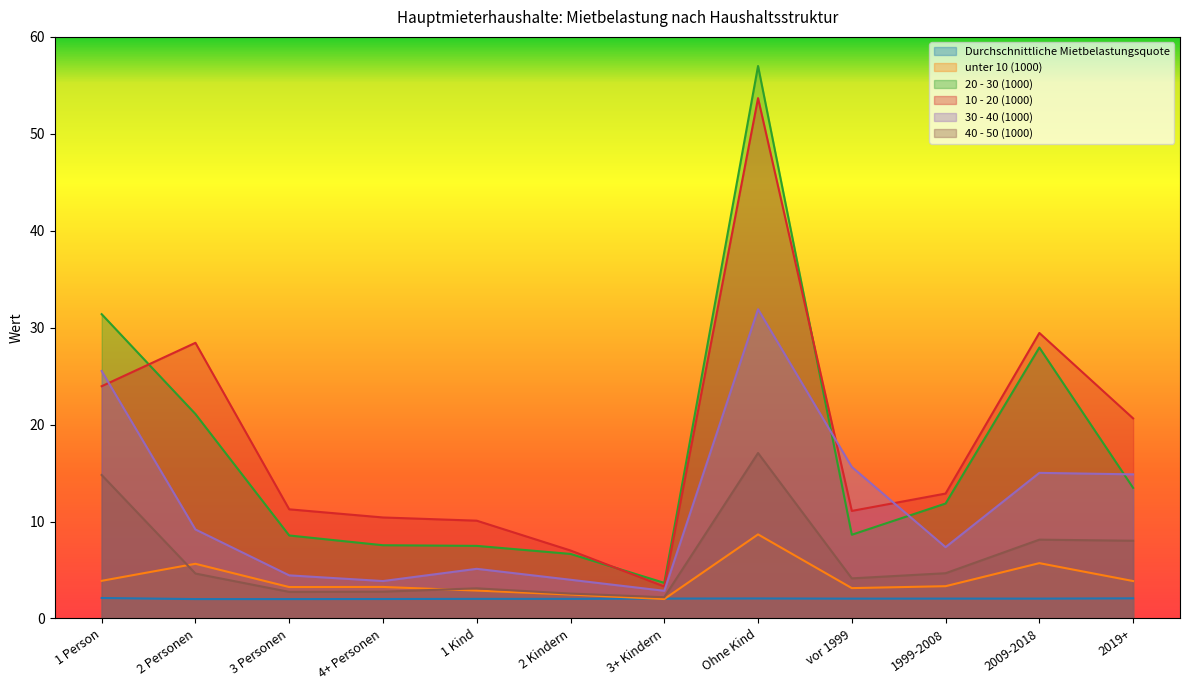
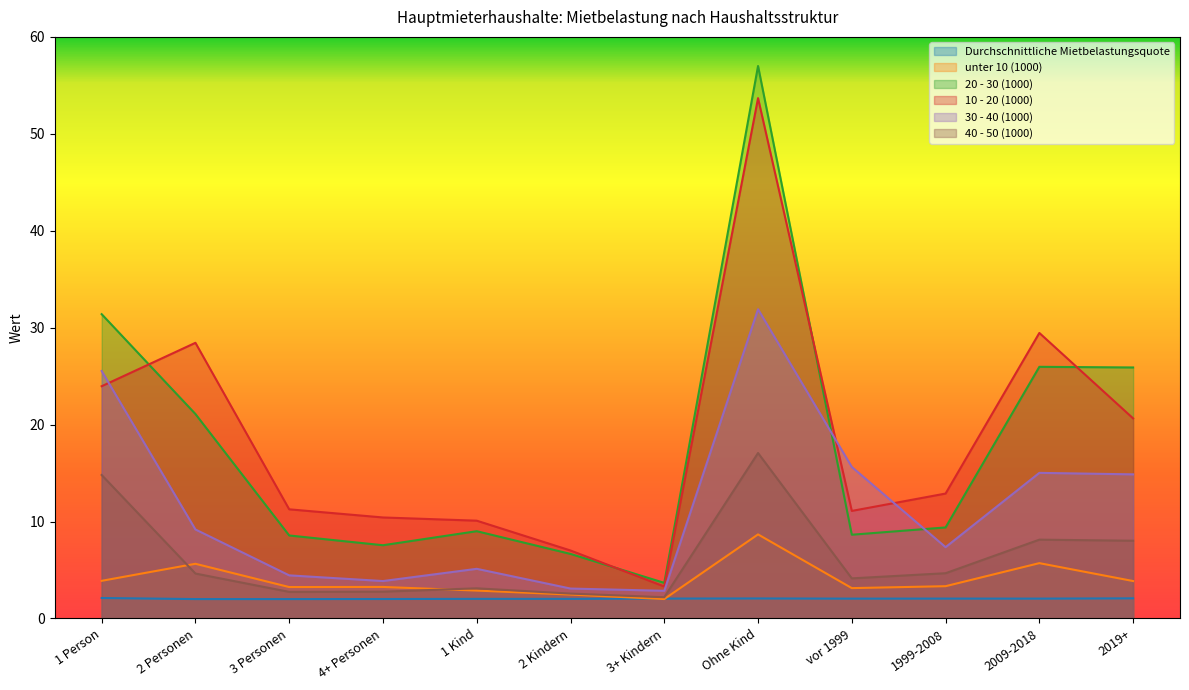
  {
    "Durchschnittliche Mietbelastungsquote": {
      "1 Person": 2,
      "2 Personen": 2,
      "3 Personen": 2,
      "4+ Personen": 2,
      "1 Kind": 2,
      "2 Kindern": 2,
      "Ohne Kind": 2,
      "vor 1999": 2,
      "1999-2008": 2,
      "2009-2018": 2,
      "2019+": 2
    },
    "20 - 30 (1000)": {
      "1 Person": 31,
      "2 Personen": 21,
      "3 Personen": 9,
      "4+ Personen": 8,
-     "1 Kind": 7,
+     "1 Kind": 9,
      "2 Kindern": 7,
      "3+ Kindern": 4,
      "Ohne Kind": 57,
      "vor 1999": 9,
-     "1999-2008": 12,
-     "2009-2018": 28,
-     "2019+": 13
+     "1999-2008": 9,
+     "2009-2018": 26,
+     "2019+": 26
    },
    "30 - 40 (1000)": {
      "1 Person": 26,
      "2 Personen": 9,
      "3 Personen": 4,
      "4+ Personen": 4,
      "1 Kind": 5,
-     "2 Kindern": 4,
+     "2 Kindern": 3,
      "3+ Kindern": 3,
      "Ohne Kind": 32,
      "vor 1999": 16,
      "1999-2008": 7,
      "2009-2018": 15,
      "2019+": 15
    }
  }
